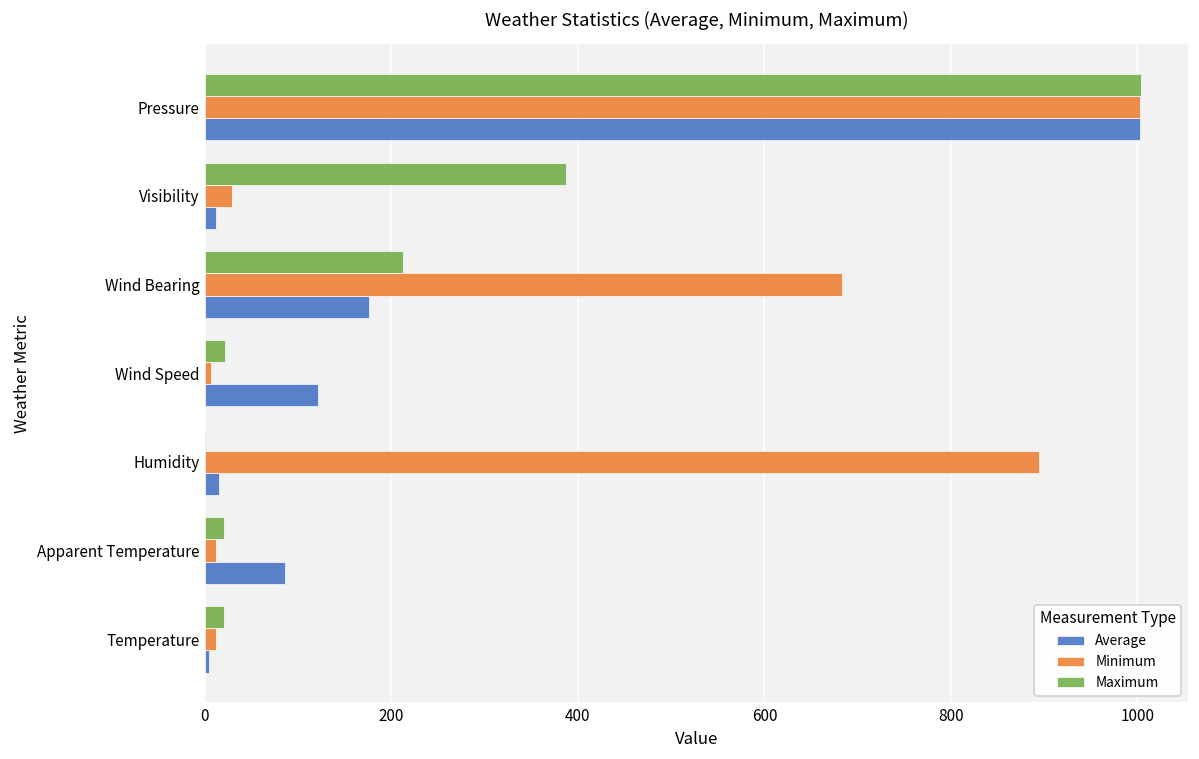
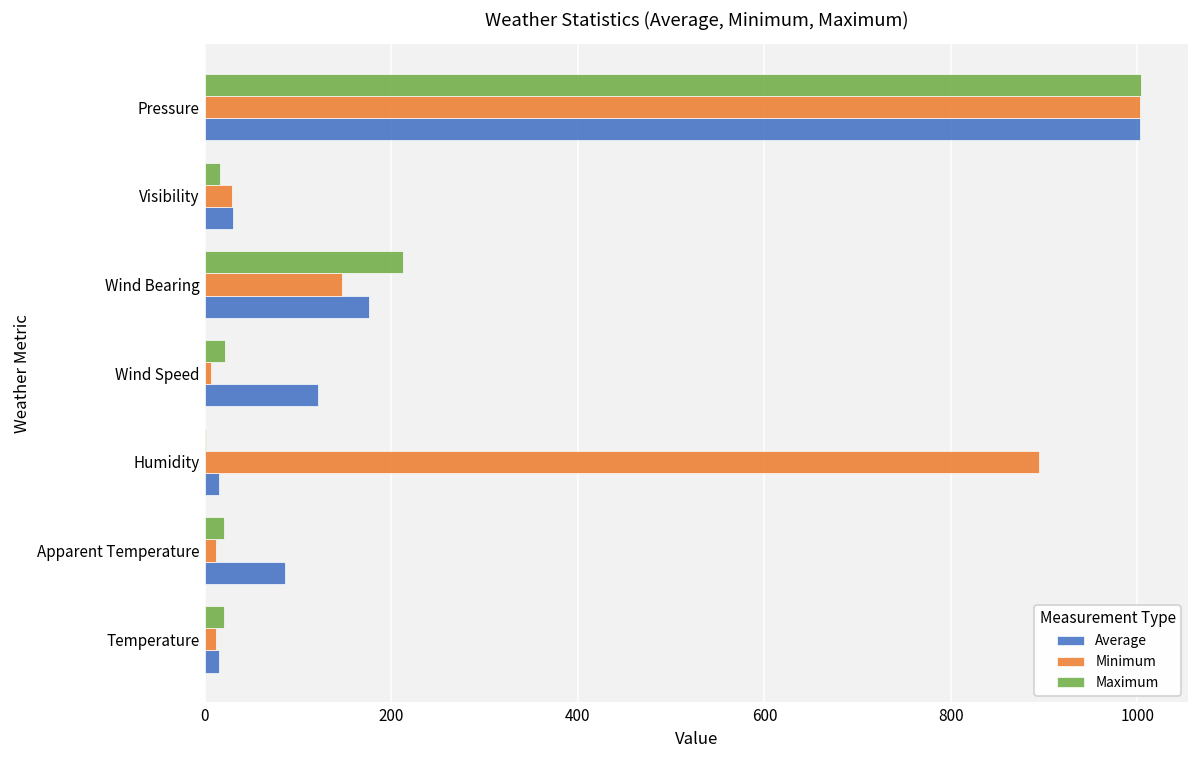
  {
    "Average": {
      "Pressure": 1000,
-     "Visibility": 10,
+     "Visibility": 30,
      "Wind Bearing": 180,
      "Wind Speed": 120,
      "Humidity": 20,
      "Apparent Temperature": 90,
-     "Temperature": 0
+     "Temperature": 10
    },
    "Minimum": {
      "Pressure": 1000,
      "Visibility": 30,
-     "Wind Bearing": 680,
+     "Wind Bearing": 150,
      "Wind Speed": 10,
      "Humidity": 890,
      "Apparent Temperature": 10,
      "Temperature": 10
    },
    "Maximum": {
      "Pressure": 1000,
-     "Visibility": 390,
+     "Visibility": 20,
      "Wind Bearing": 210,
      "Wind Speed": 20,
      "Apparent Temperature": 20,
      "Temperature": 20
    }
  }
